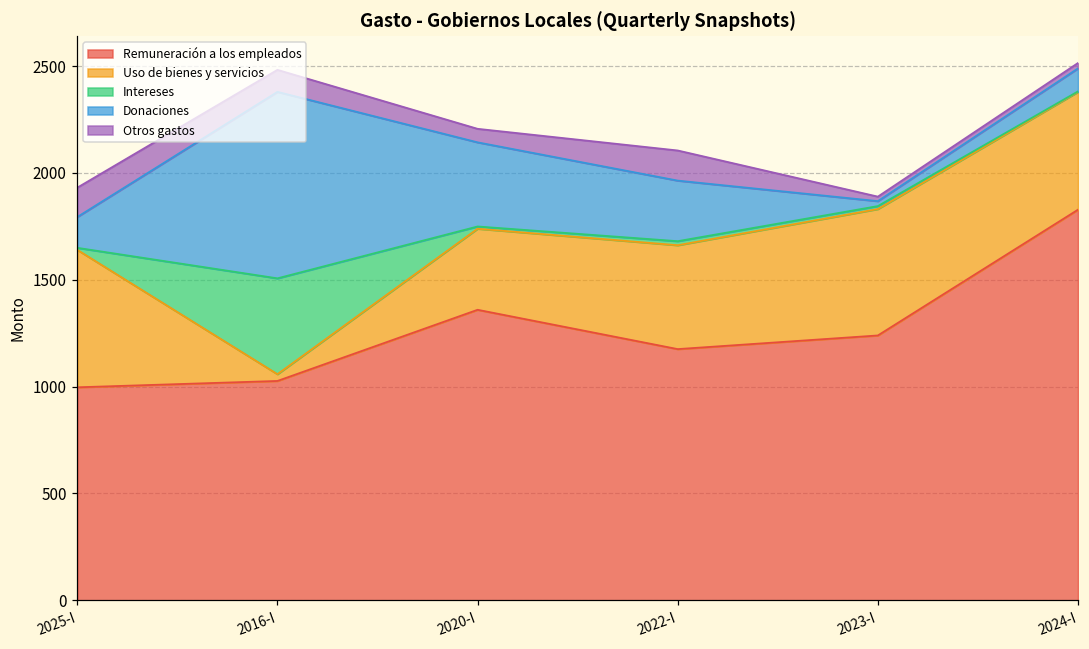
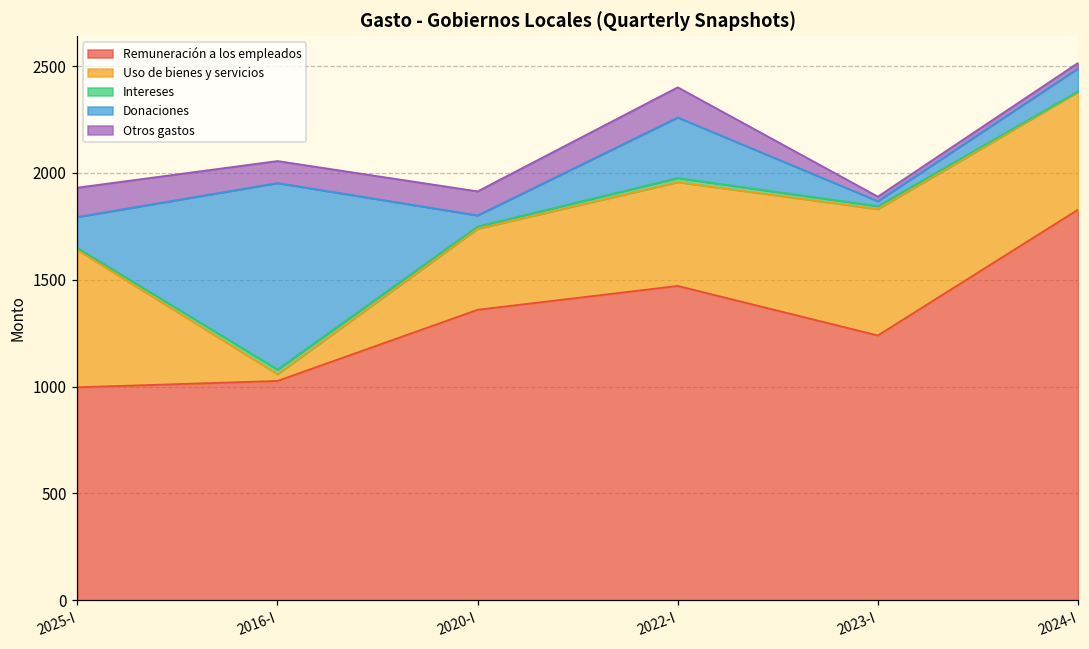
  {
    "Remuneración a los empleados": {
      "2025-I": 1000,
      "2016-I": 1030,
      "2020-I": 1360,
-     "2022-I": 1180,
+     "2022-I": 1470,
      "2023-I": 1240,
      "2024-I": 1830
    },
    "Uso de bienes y servicios": {
      "2016-I": 30,
      "2022-I": 490,
      "2023-I": 590
    },
    "Intereses": {
-     "2016-I": 450,
+     "2016-I": 20,
      "2022-I": 20,
      "2023-I": 10
    },
    "Donaciones": {
      "2025-I": 140,
-     "2020-I": 390,
+     "2020-I": 50,
      "2022-I": 280,
      "2023-I": 20,
      "2024-I": 110
    },
    "Otros gastos": {
      "2025-I": 140,
-     "2020-I": 60,
+     "2020-I": 110,
      "2022-I": 140,
      "2023-I": 20,
      "2024-I": 30
    }
  }
